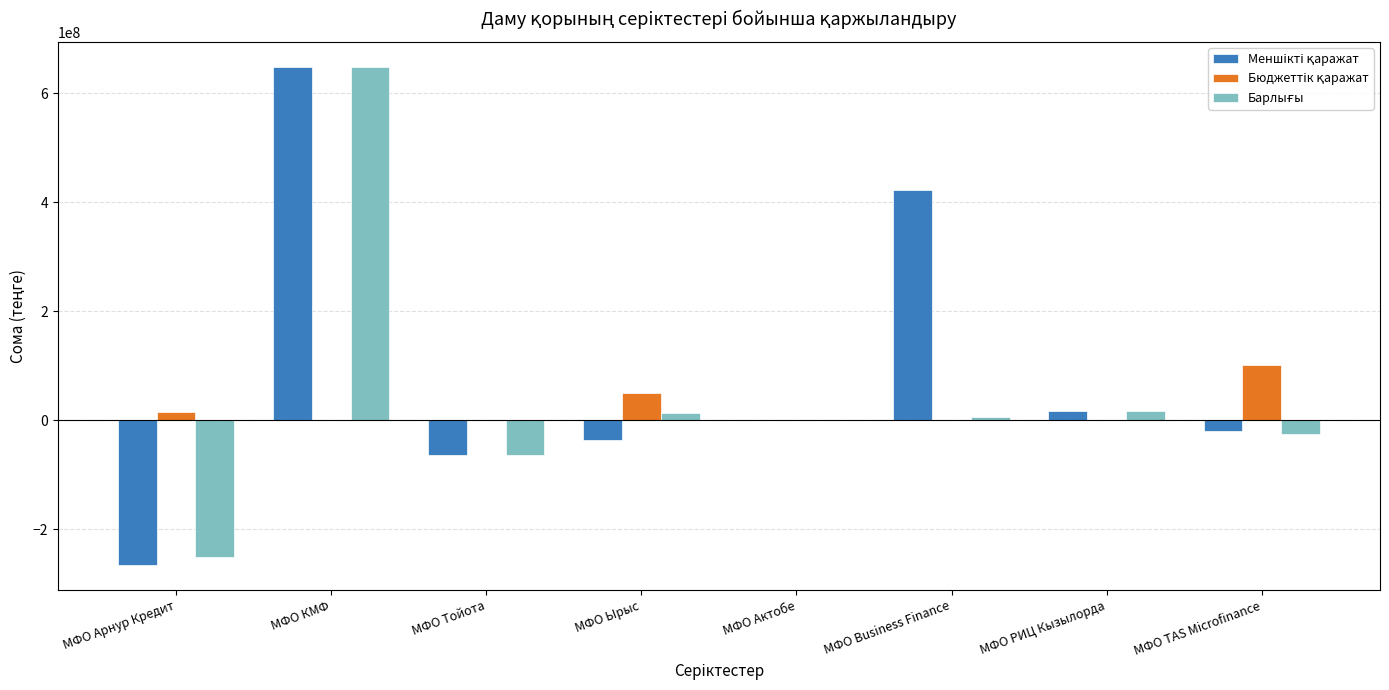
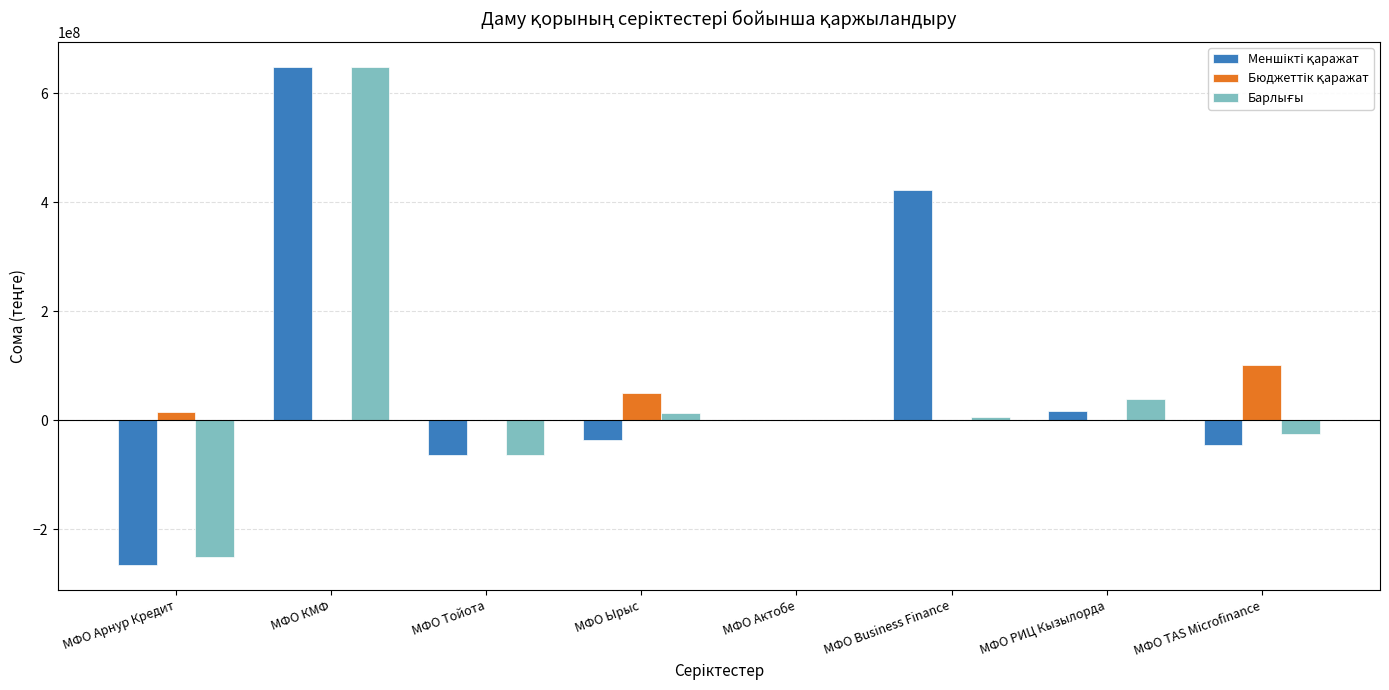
  {
    "Меншікті қаражат": {
      "МФО Арнур Кредит": -270000000,
      "МФО КМФ": 650000000,
      "МФО Тойота": -60000000,
      "МФО Ырыс": -40000000,
      "МФО Актобе": 0,
      "МФО Business Finance": 420000000,
      "МФО РИЦ Кызылорда": 20000000,
-     "МФО TAS Microfinance": -20000000
+     "МФО TAS Microfinance": -40000000
    },
    "Бюджеттік қаражат": {
      "МФО Арнур Кредит": 20000000,
      "МФО КМФ": 0,
      "МФО Тойота": 0,
      "МФО Ырыс": 50000000,
      "МФО Business Finance": 0,
      "МФО РИЦ Кызылорда": 0,
      "МФО TAS Microfinance": 100000000
    },
    "Барлығы": {
      "МФО Арнур Кредит": -250000000,
      "МФО КМФ": 650000000,
      "МФО Тойота": -60000000,
      "МФО Ырыс": 10000000,
      "МФО Business Finance": 10000000,
-     "МФО РИЦ Кызылорда": 20000000,
+     "МФО РИЦ Кызылорда": 40000000,
      "МФО TAS Microfinance": -30000000
    }
  }
